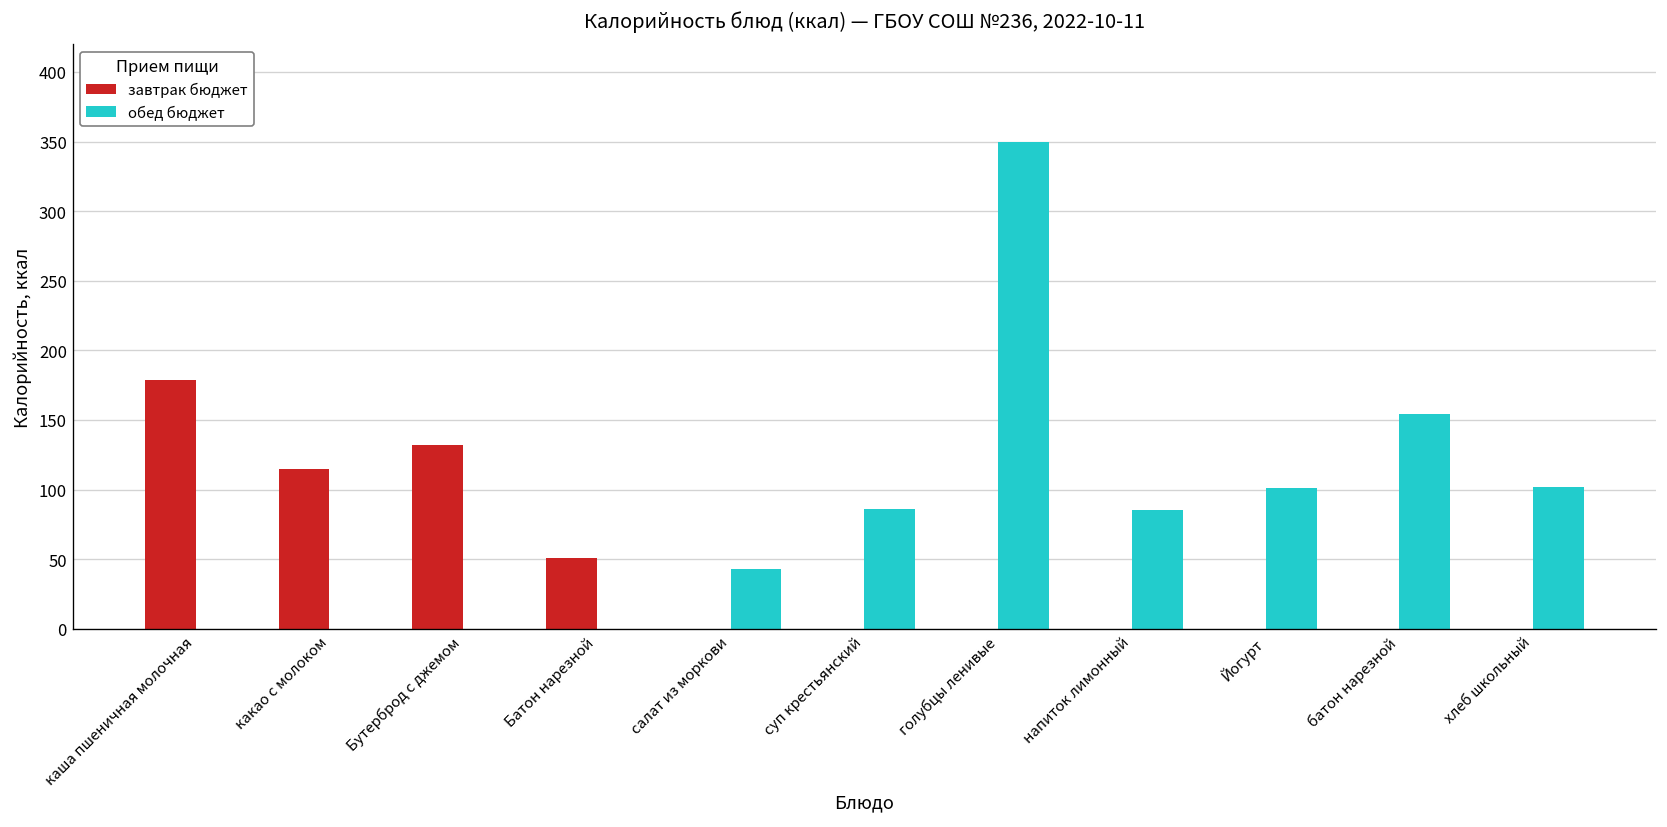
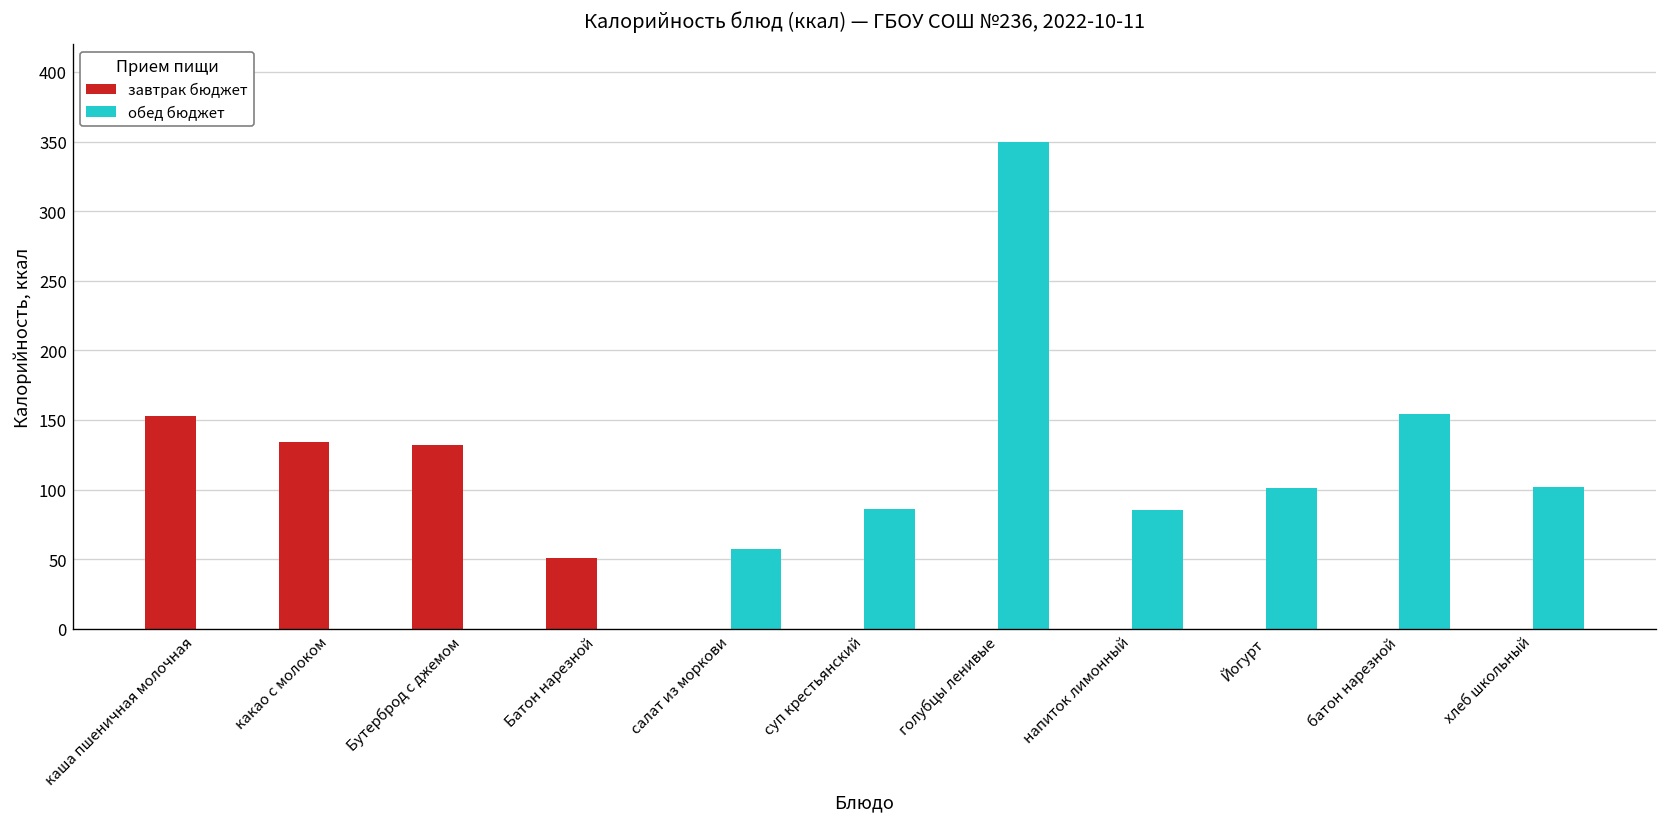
  {
    "завтрак бюджет": {
-     "каша пшеничная молочная": 179,
-     "какао с молоком": 115,
+     "каша пшеничная молочная": 153,
+     "какао с молоком": 134,
      "Бутерброд с джемом": 132,
      "Батон нарезной": 51,
      "салат из моркови": 0,
      "суп крестьянский": 0,
      "голубцы ленивые": 0,
      "напиток лимонный": 0,
      "Йогурт": 0,
      "батон нарезной": 0,
      "хлеб школьный": 0
    },
    "обед бюджет": {
      "каша пшеничная молочная": 0,
      "какао с молоком": 0,
      "Бутерброд с джемом": 0,
      "Батон нарезной": 0,
-     "салат из моркови": 43,
+     "салат из моркови": 57,
      "суп крестьянский": 86,
      "голубцы ленивые": 350,
      "напиток лимонный": 85,
      "Йогурт": 101,
      "батон нарезной": 154,
      "хлеб школьный": 102
    }
  }
